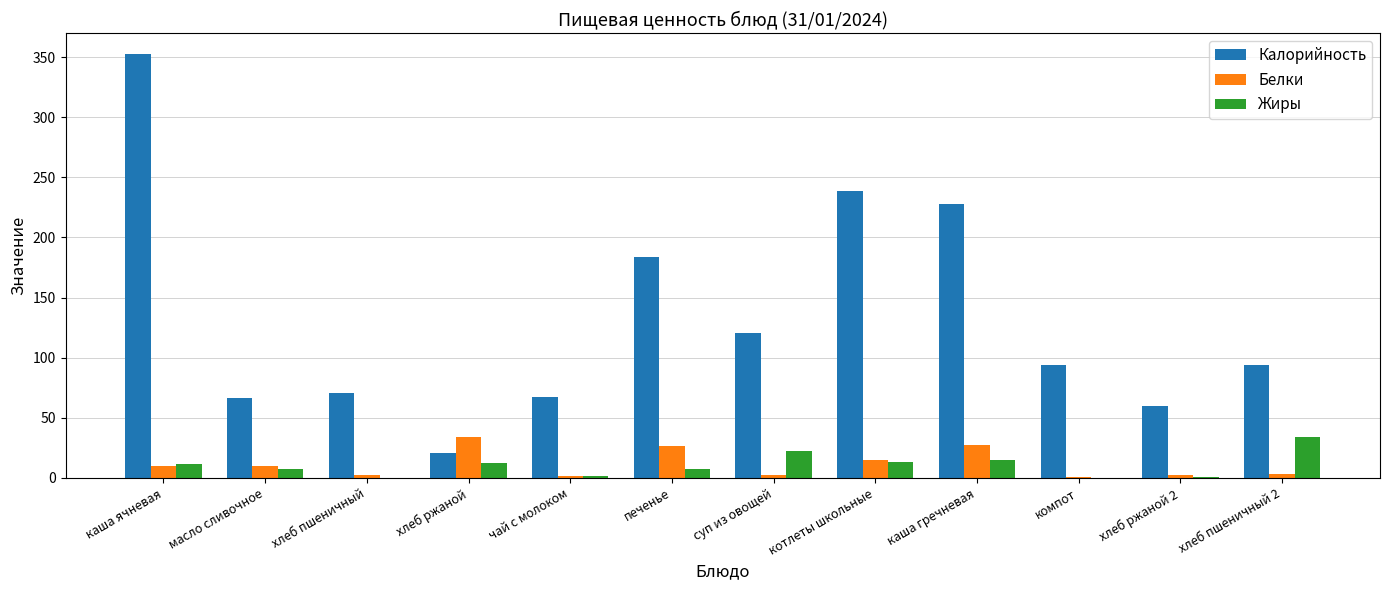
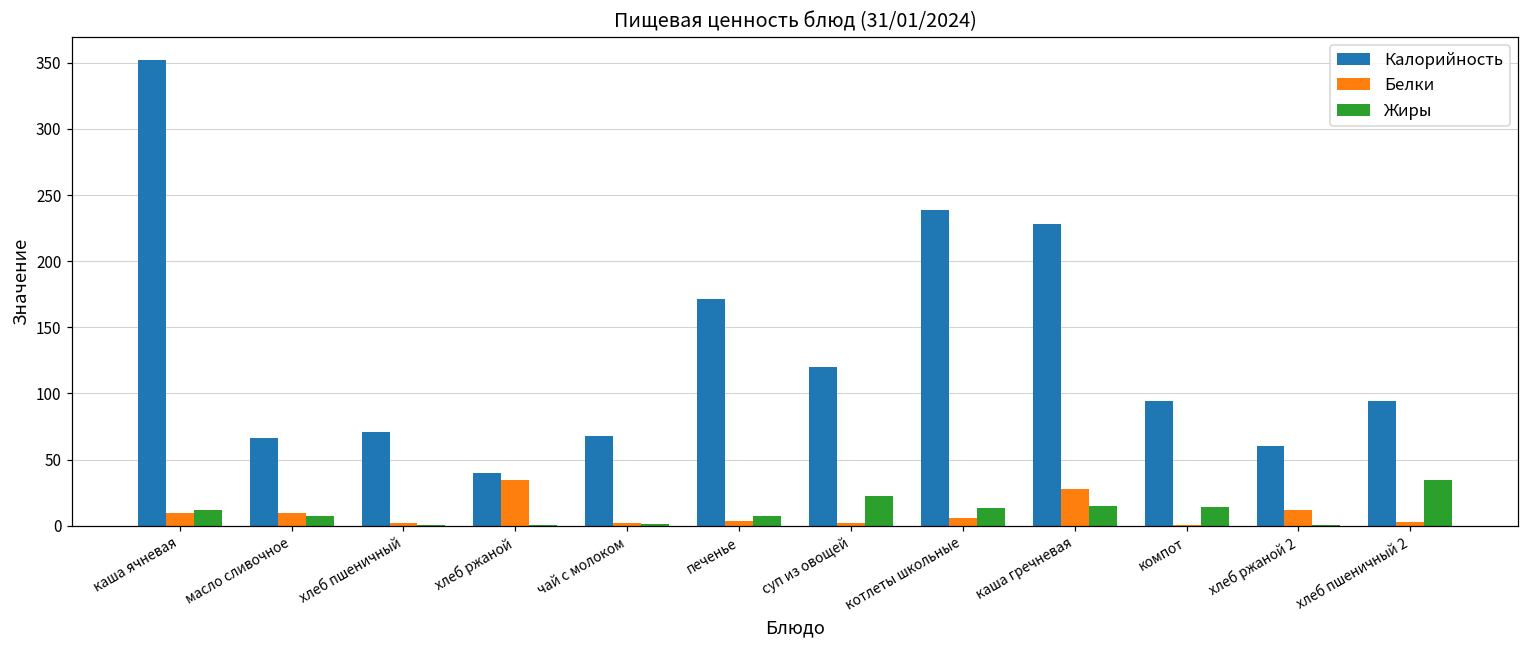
  {
    "Калорийность": {
      "каша ячневая": 352,
      "масло сливочное": 66,
      "хлеб пшеничный": 71,
-     "хлеб ржаной": 21,
+     "хлеб ржаной": 40,
      "чай с молоком": 68,
-     "печенье": 184,
+     "печенье": 171,
      "суп из овощей": 120,
      "котлеты школьные": 239,
      "каша гречневая": 228,
      "компот": 94,
      "хлеб ржаной 2": 60,
      "хлеб пшеничный 2": 94
    },
    "Белки": {
      "каша ячневая": 10,
      "масло сливочное": 10,
      "хлеб пшеничный": 2,
      "хлеб ржаной": 34,
-     "печенье": 26,
-     "котлеты школьные": 15,
+     "печенье": 3,
+     "котлеты школьные": 6,
      "каша гречневая": 27,
-     "хлеб ржаной 2": 2,
+     "хлеб ржаной 2": 12,
      "хлеб пшеничный 2": 3
    },
    "Жиры": {
      "каша ячневая": 12,
      "масло сливочное": 7,
-     "хлеб ржаной": 12,
+     "хлеб ржаной": 0,
      "печенье": 7,
      "суп из овощей": 22,
      "котлеты школьные": 13,
      "каша гречневая": 15,
-     "компот": 0,
+     "компот": 14,
      "хлеб пшеничный 2": 34
    }
  }
